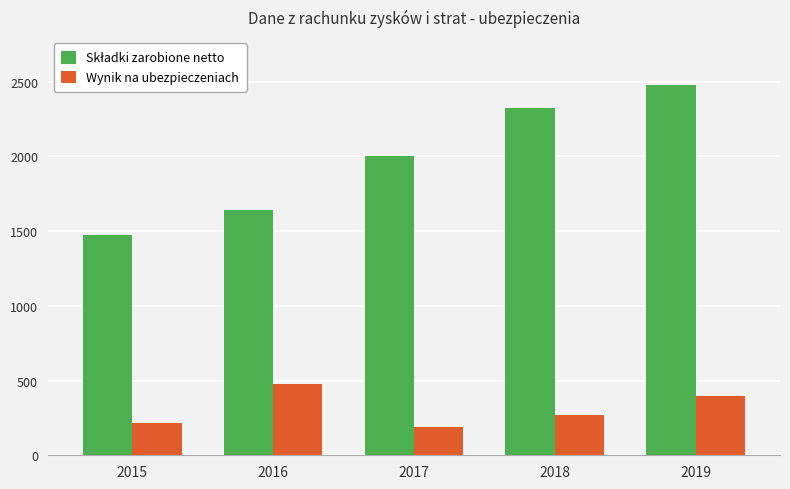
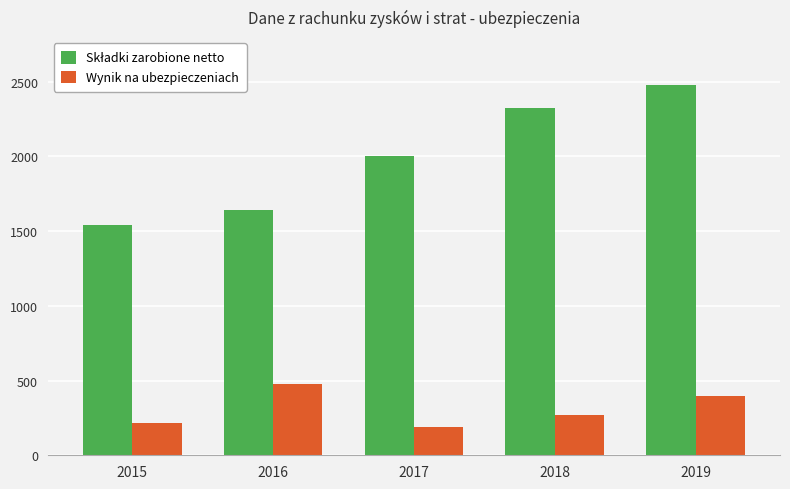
  {
    "Składki zarobione netto": {
-     "2015": 1480,
+     "2015": 1540,
      "2016": 1640,
      "2017": 2010,
      "2018": 2330,
      "2019": 2480
    },
    "Wynik na ubezpieczeniach": {
      "2015": 210,
      "2016": 480,
      "2017": 190,
      "2018": 270,
      "2019": 400
    }
  }
